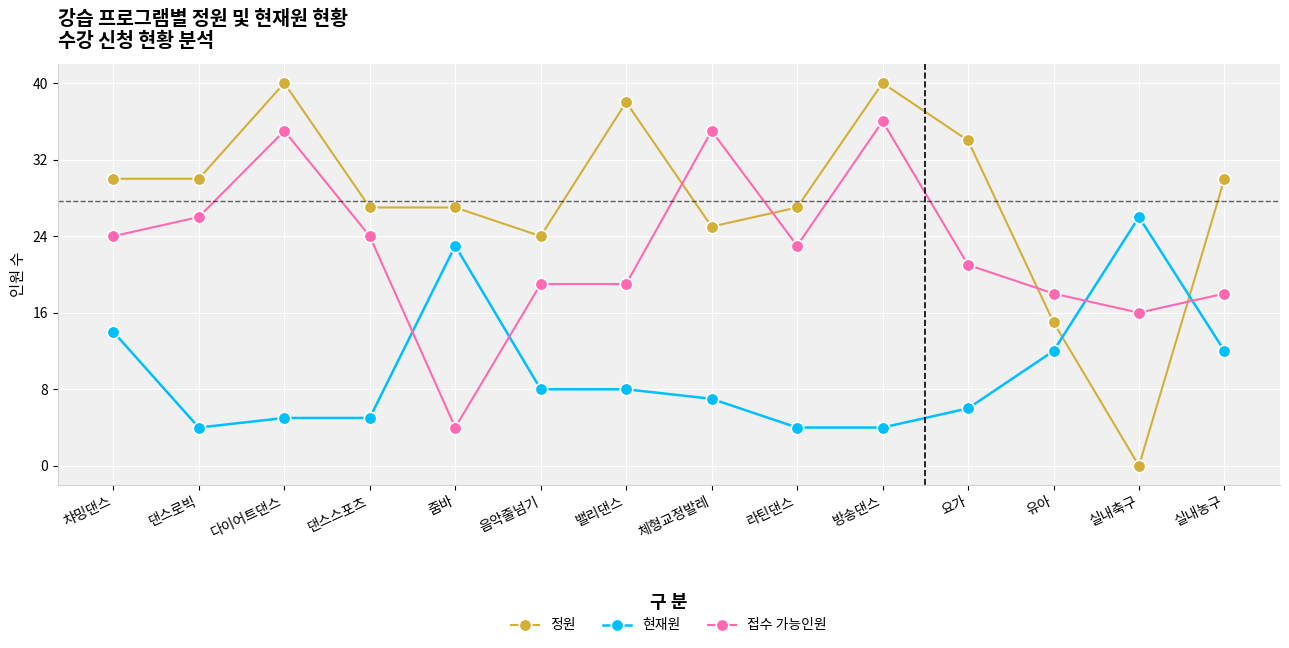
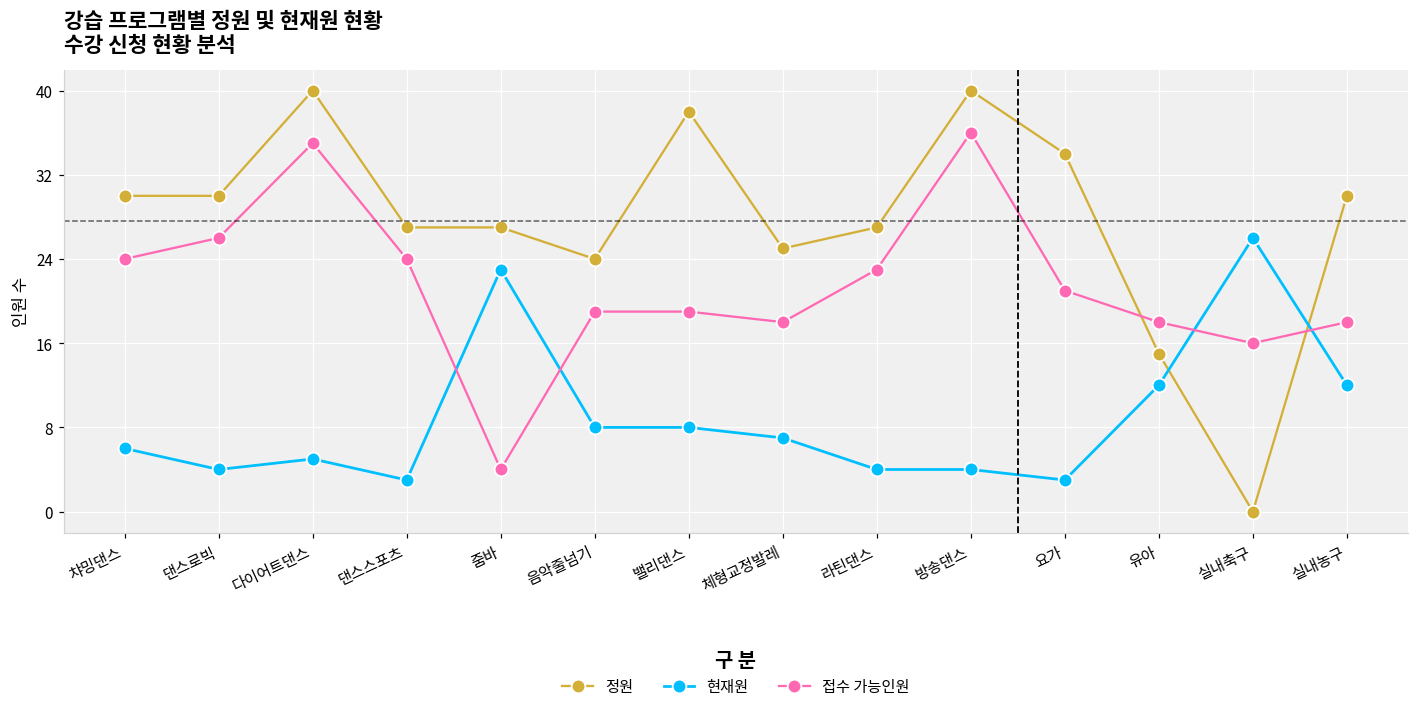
  {
    "정원": {
      "챠밍댄스": 30,
      "댄스로빅": 30,
      "다이어트댄스": 40,
      "댄스스포츠": 27,
      "줌바": 27,
      "음악줄넘기": 24,
      "밸리댄스": 38,
      "체형교정발레": 25,
      "라틴댄스": 27,
      "방송댄스": 40,
      "요가": 34,
      "유아": 15,
      "실내축구": 0,
      "실내농구": 30
    },
    "현재원": {
-     "챠밍댄스": 14,
+     "챠밍댄스": 6,
      "댄스로빅": 4,
      "다이어트댄스": 5,
-     "댄스스포츠": 5,
+     "댄스스포츠": 3,
      "줌바": 23,
      "음악줄넘기": 8,
      "밸리댄스": 8,
      "체형교정발레": 7,
      "라틴댄스": 4,
      "방송댄스": 4,
-     "요가": 6,
+     "요가": 3,
      "유아": 12,
      "실내축구": 26,
      "실내농구": 12
    },
    "접수 가능인원": {
      "챠밍댄스": 24,
      "댄스로빅": 26,
      "다이어트댄스": 35,
      "댄스스포츠": 24,
      "줌바": 4,
      "음악줄넘기": 19,
      "밸리댄스": 19,
-     "체형교정발레": 35,
+     "체형교정발레": 18,
      "라틴댄스": 23,
      "방송댄스": 36,
      "요가": 21,
      "유아": 18,
      "실내축구": 16,
      "실내농구": 18
    }
  }
